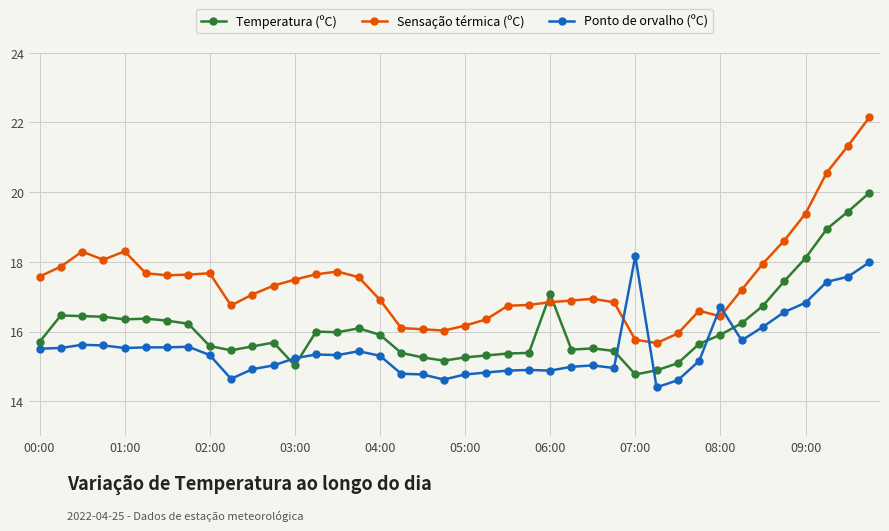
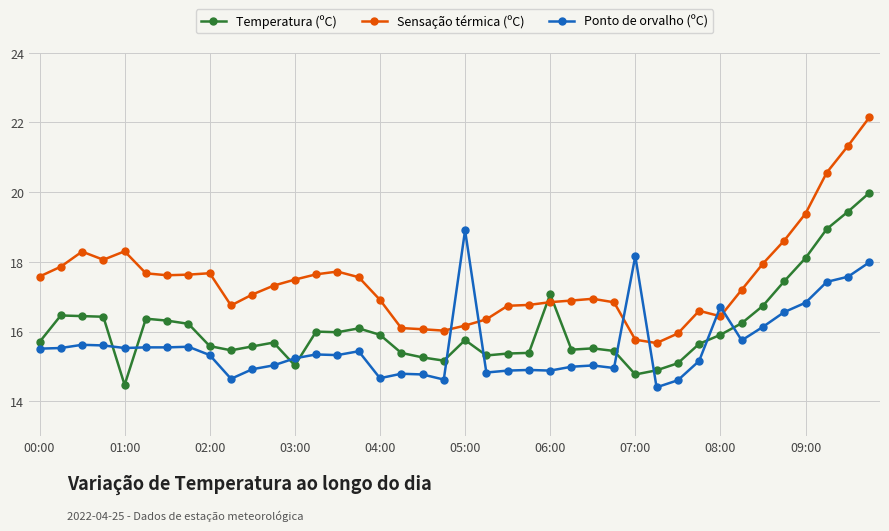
  {
    "Temperatura (ºC)": {
      "00:00": 15.7,
-     "01:00": 16.4,
+     "01:00": 14.5,
      "02:00": 15.6,
      "03:00": 15.0,
      "04:00": 15.9,
-     "05:00": 15.3,
+     "05:00": 15.8,
      "06:00": 17.1,
      "07:00": 14.8,
      "08:00": 15.9,
      "09:00": 18.1
    },
    "Sensação térmica (ºC)": {
      "00:00": 17.6,
      "01:00": 18.3,
      "02:00": 17.7,
      "03:00": 17.5,
      "04:00": 16.9,
      "05:00": 16.2,
      "06:00": 16.8,
      "07:00": 15.8,
      "08:00": 16.4,
      "09:00": 19.4
    },
    "Ponto de orvalho (ºC)": {
      "00:00": 15.5,
      "01:00": 15.5,
      "02:00": 15.3,
      "03:00": 15.2,
-     "04:00": 15.3,
-     "05:00": 14.8,
+     "04:00": 14.7,
+     "05:00": 18.9,
      "06:00": 14.9,
      "07:00": 18.2,
      "08:00": 16.7,
      "09:00": 16.8
    }
  }
